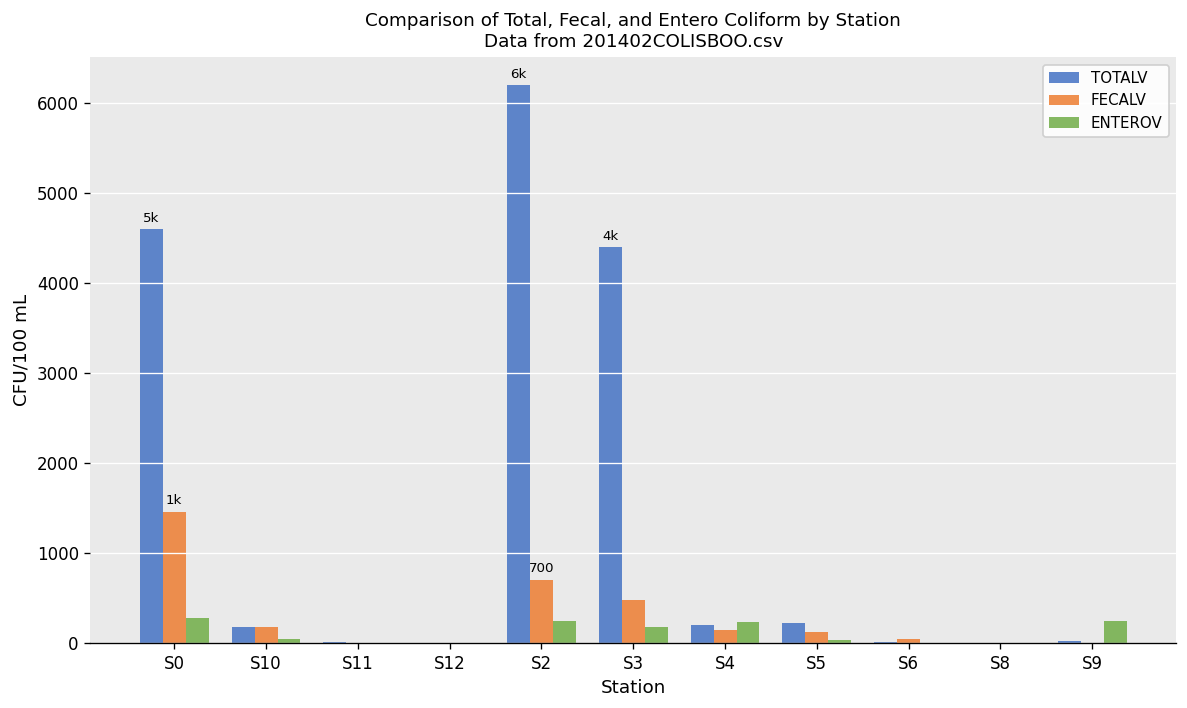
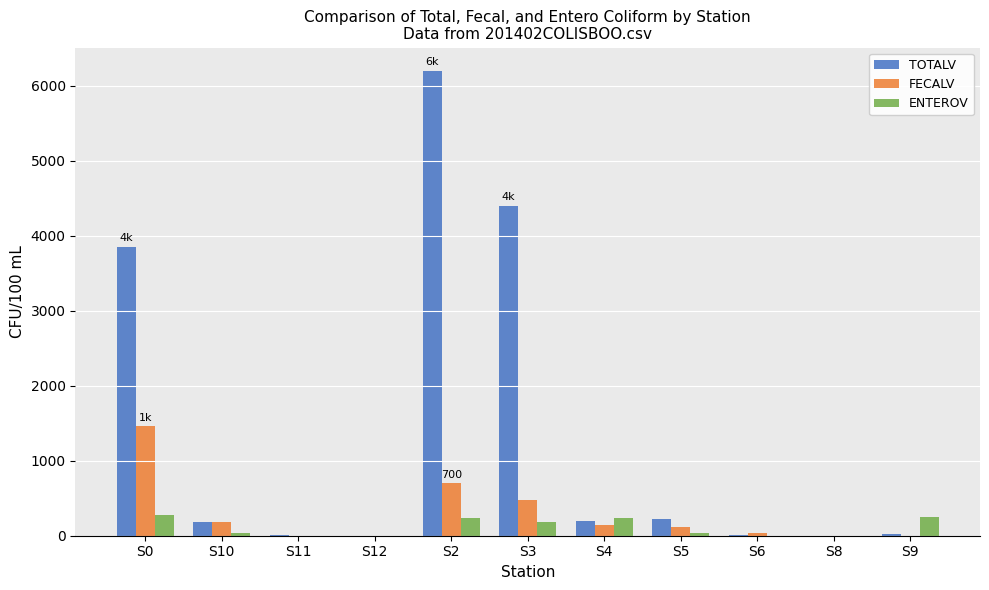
  {
    "TOTALV": {
-     "S0": "5k",
+     "S0": "4k",
      "S2": "6k",
      "S3": "4k"
    },
    "FECALV": {
      "S0": "1k",
      "S2": "700"
    },
    "ENTEROV": {
      "S0": "300",
      "S10": "0",
      "S2": "200",
      "S3": "200",
      "S4": "200",
      "S9": "200"
    }
  }
